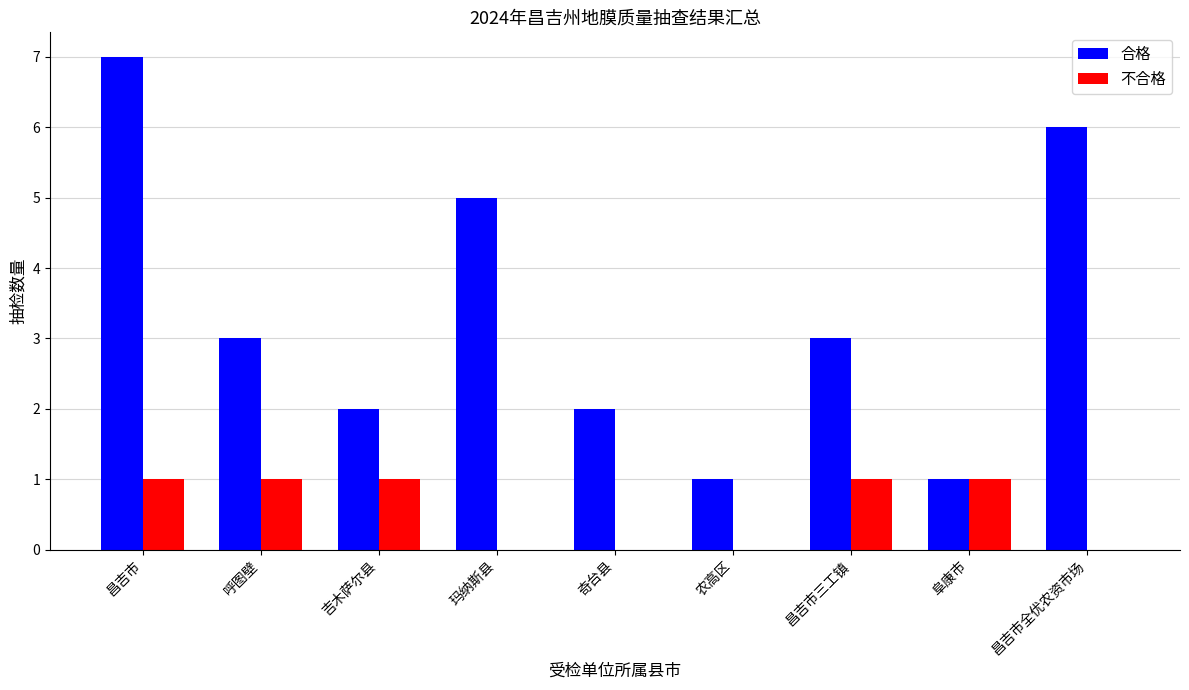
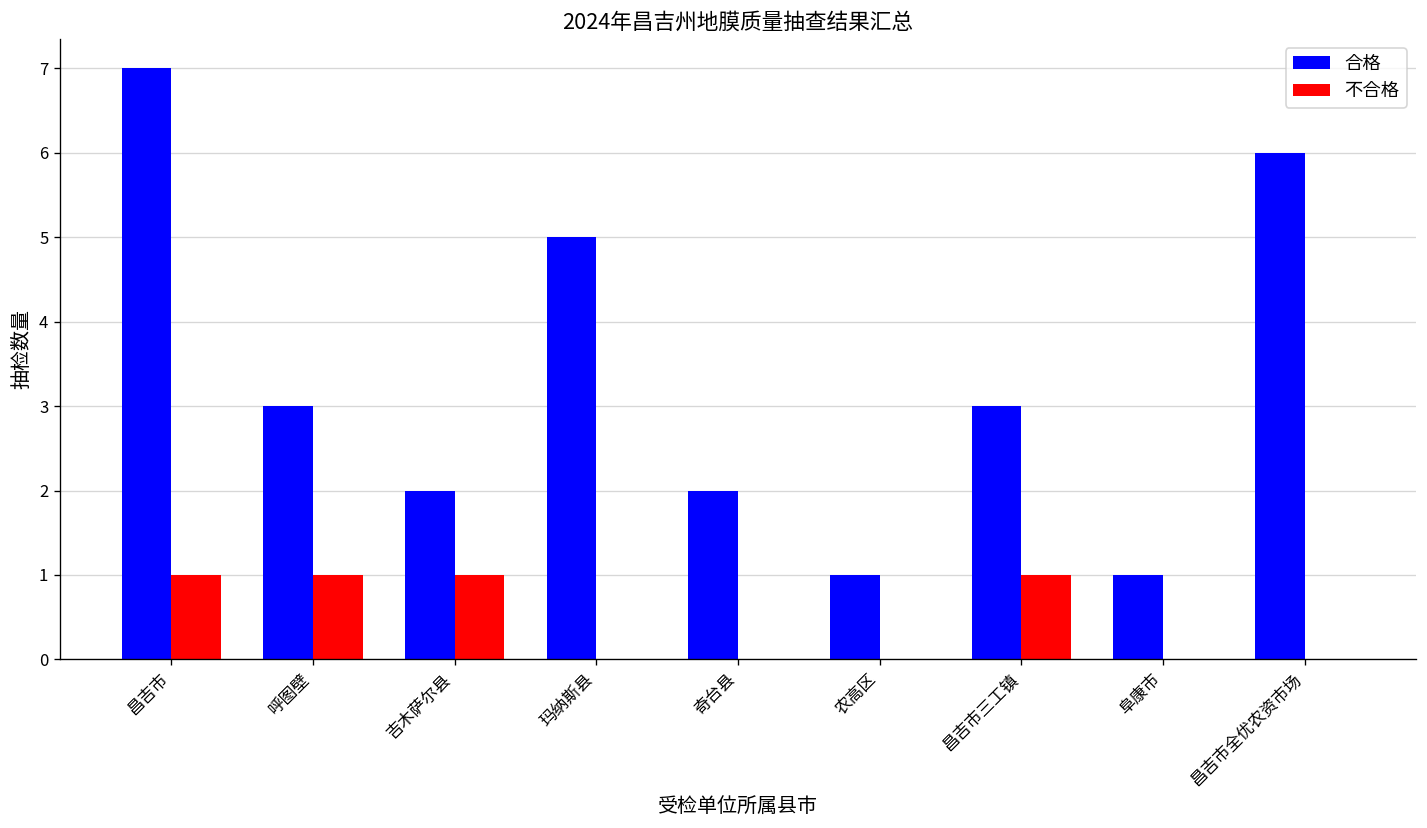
  {
    "合格": {
      "昌吉市": 7,
      "呼图壁": 3,
      "吉木萨尔县": 2,
      "玛纳斯县": 5,
      "奇台县": 2,
      "农高区": 1,
      "昌吉市三工镇": 3,
      "阜康市": 1,
      "昌吉市全优农资市场": 6
    },
    "不合格": {
      "昌吉市": 1,
      "呼图壁": 1,
      "吉木萨尔县": 1,
      "玛纳斯县": 0,
      "奇台县": 0,
      "农高区": 0,
      "昌吉市三工镇": 1,
-     "阜康市": 1,
+     "阜康市": 0,
      "昌吉市全优农资市场": 0
    }
  }
